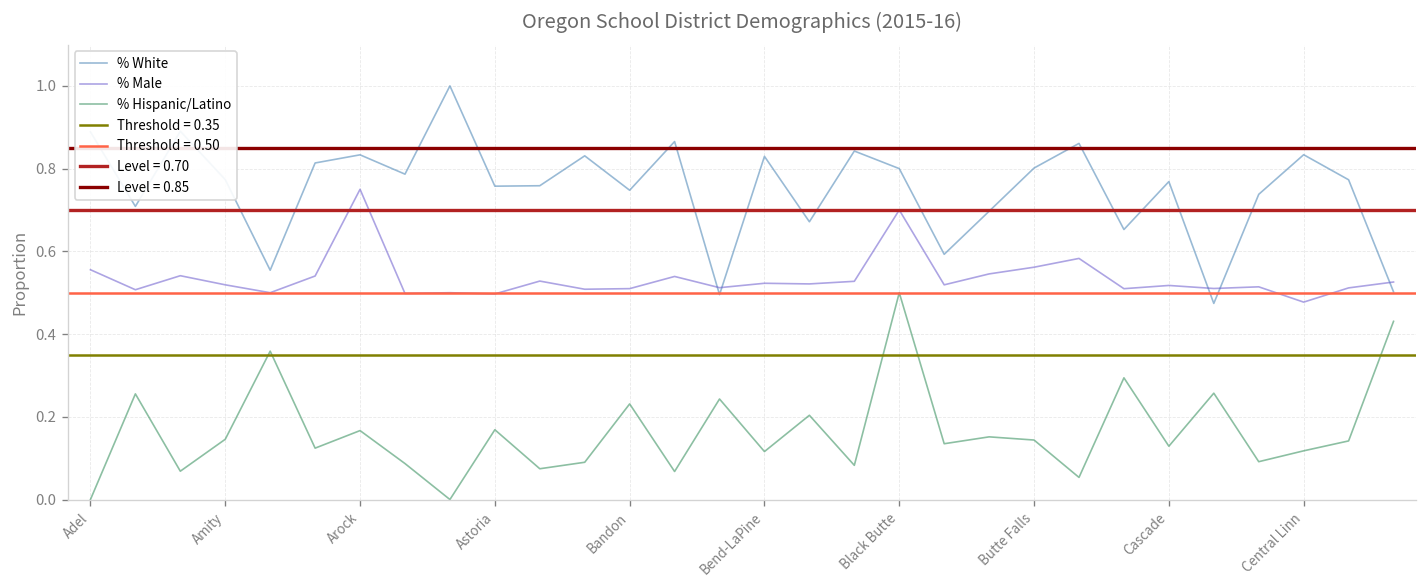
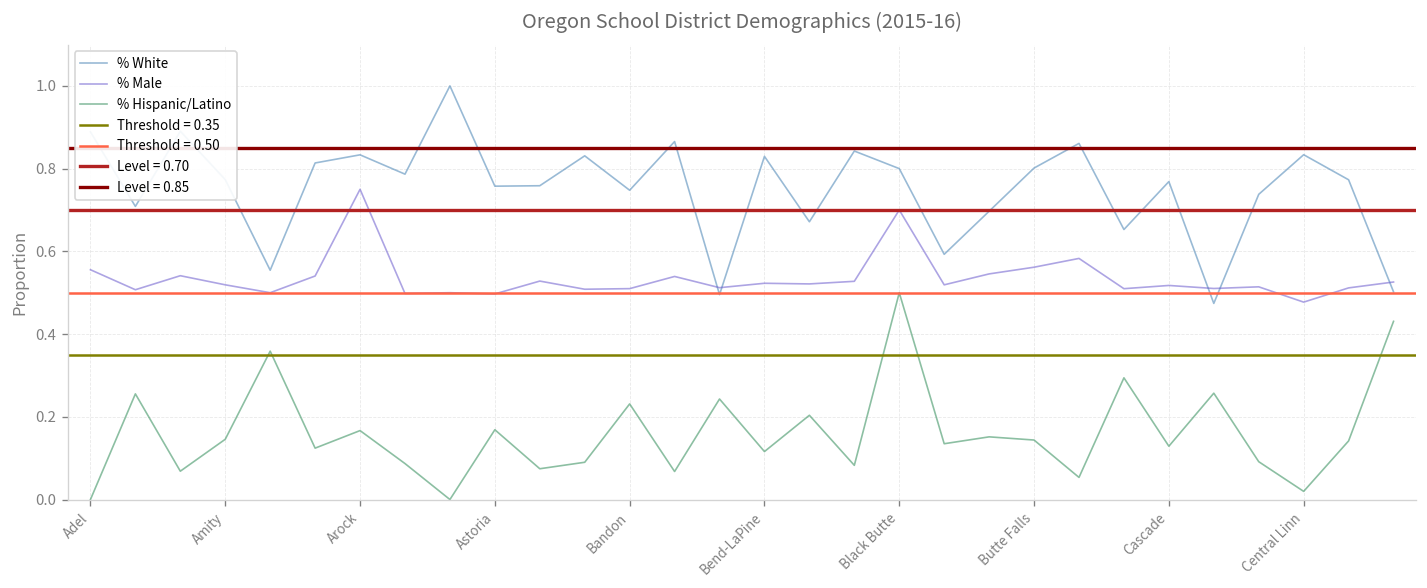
  {
    "% Hispanic/Latino": {
      "Adel": 0.00,
      "Amity": 0.15,
      "Arock": 0.17,
      "Astoria": 0.17,
      "Bandon": 0.23,
      "Bend-LaPine": 0.12,
      "Black Butte": 0.50,
      "Butte Falls": 0.14,
      "Cascade": 0.13,
-     "Central Linn": 0.12
+     "Central Linn": 0.02
    }
  }
